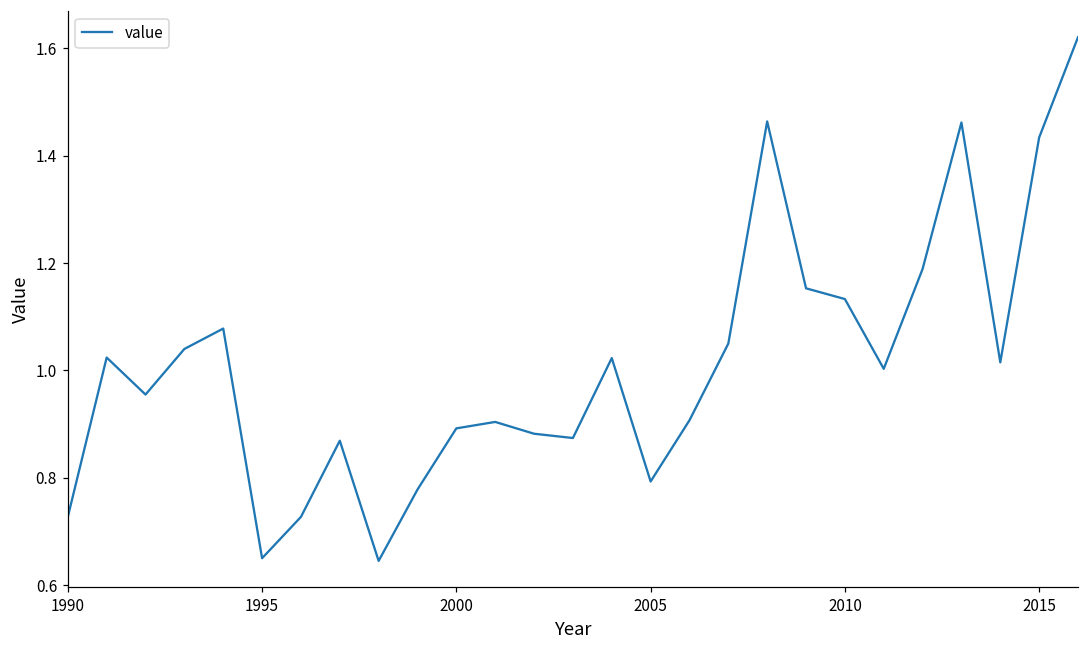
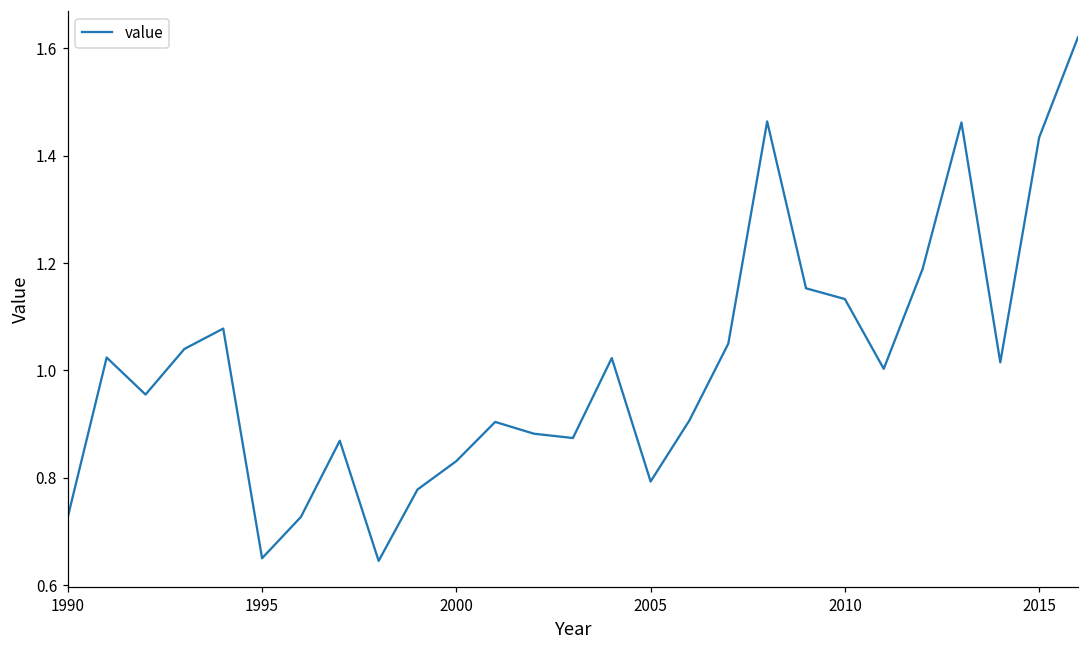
  {
    "1990": 0.73,
    "1995": 0.65,
-   "2000": 0.89,
+   "2000": 0.83,
    "2005": 0.79,
    "2010": 1.13,
    "2015": 1.43
  }
